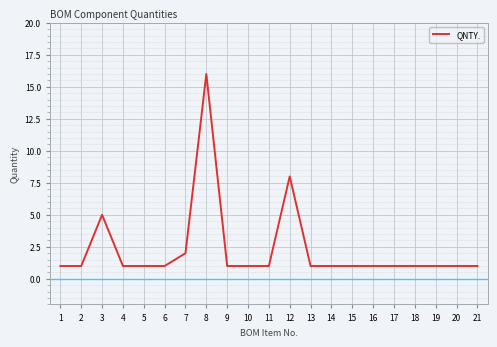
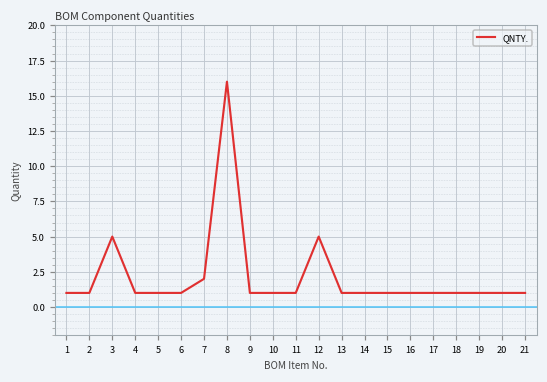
  {
    "1": 1,
    "2": 1,
    "3": 5,
    "4": 1,
    "5": 1,
    "6": 1,
    "7": 2,
    "8": 16,
    "9": 1,
    "10": 1,
    "11": 1,
-   "12": 8,
+   "12": 5,
    "13": 1,
    "14": 1,
    "15": 1,
    "16": 1,
    "17": 1,
    "18": 1,
    "19": 1,
    "20": 1,
    "21": 1
  }
